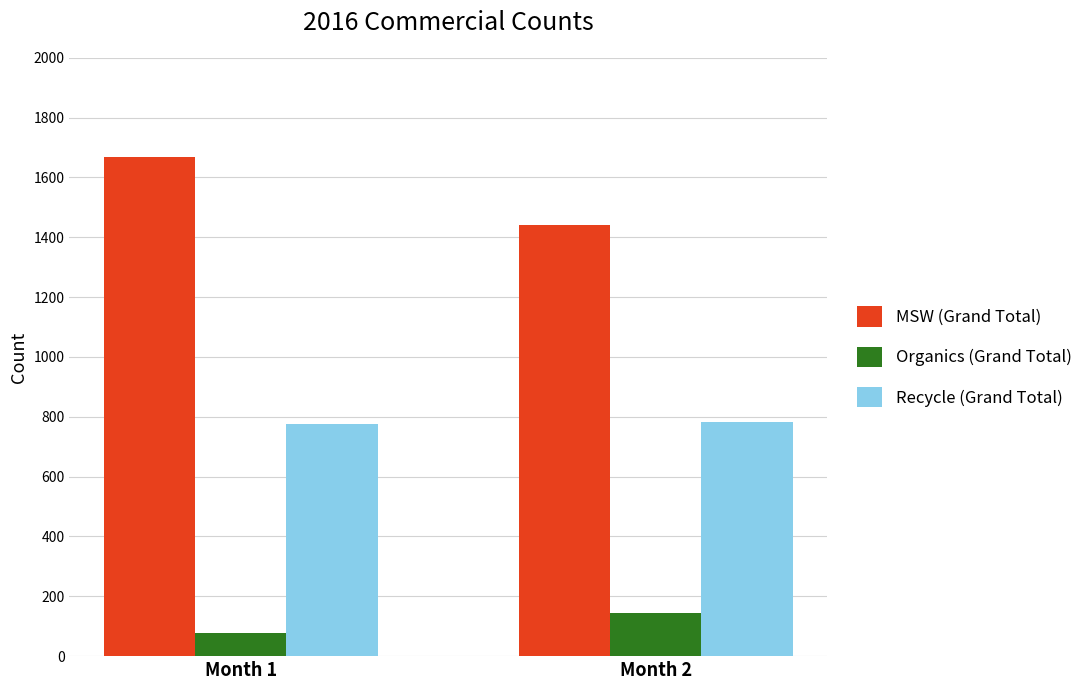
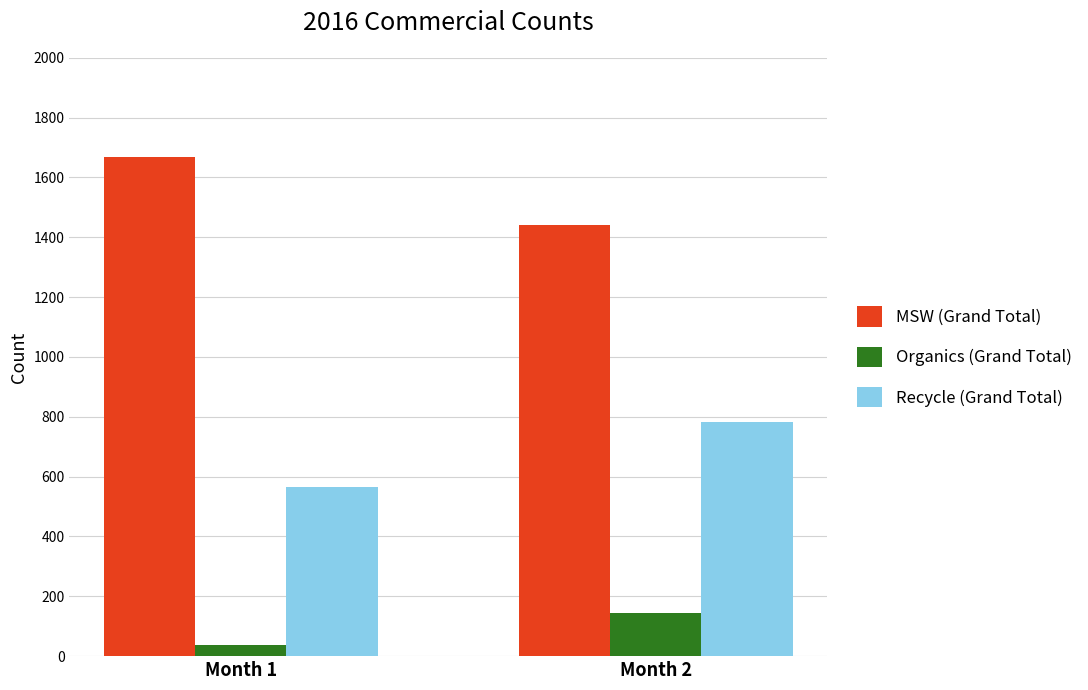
  {
    "MSW (Grand Total)": {
      "Month 1": 1670,
      "Month 2": 1440
    },
    "Organics (Grand Total)": {
-     "Month 1": 80,
+     "Month 1": 40,
      "Month 2": 140
    },
    "Recycle (Grand Total)": {
-     "Month 1": 780,
+     "Month 1": 570,
      "Month 2": 780
    }
  }
